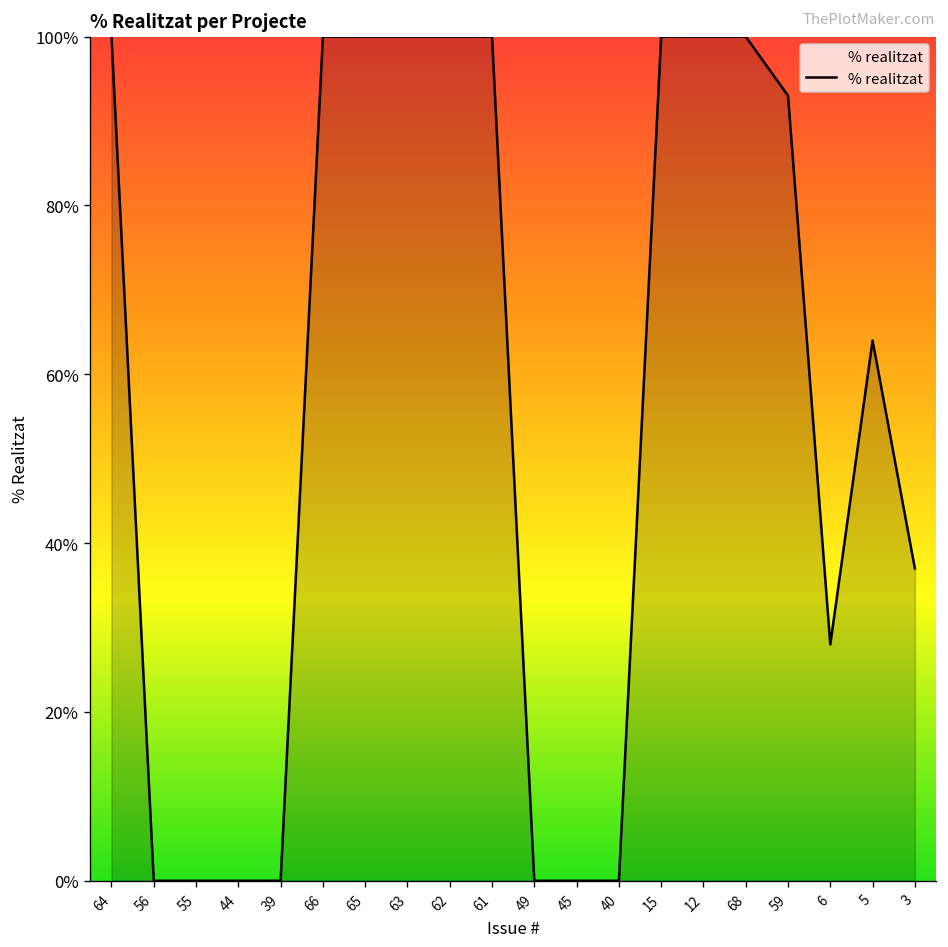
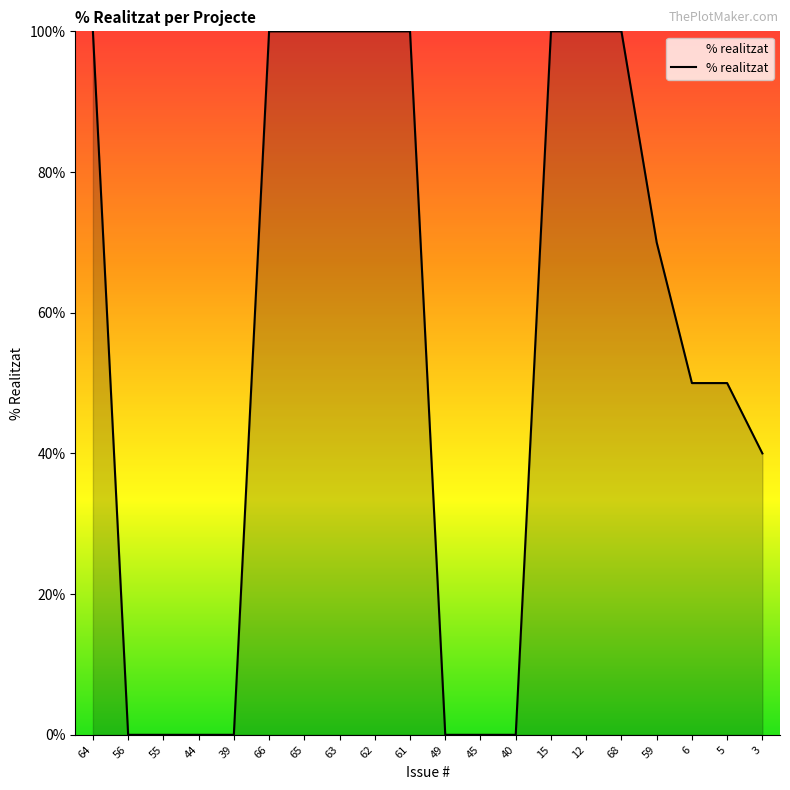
  {
    "64": "100%",
    "56": "0%",
    "55": "0%",
    "44": "0%",
    "39": "0%",
    "66": "100%",
    "65": "100%",
    "63": "100%",
    "62": "100%",
    "61": "100%",
    "49": "0%",
    "45": "0%",
    "40": "0%",
    "15": "100%",
    "12": "100%",
    "68": "100%",
-   "59": "93%",
-   "6": "28%",
-   "5": "64%",
-   "3": "37%"
+   "59": "70%",
+   "6": "50%",
+   "5": "50%",
+   "3": "40%"
  }
